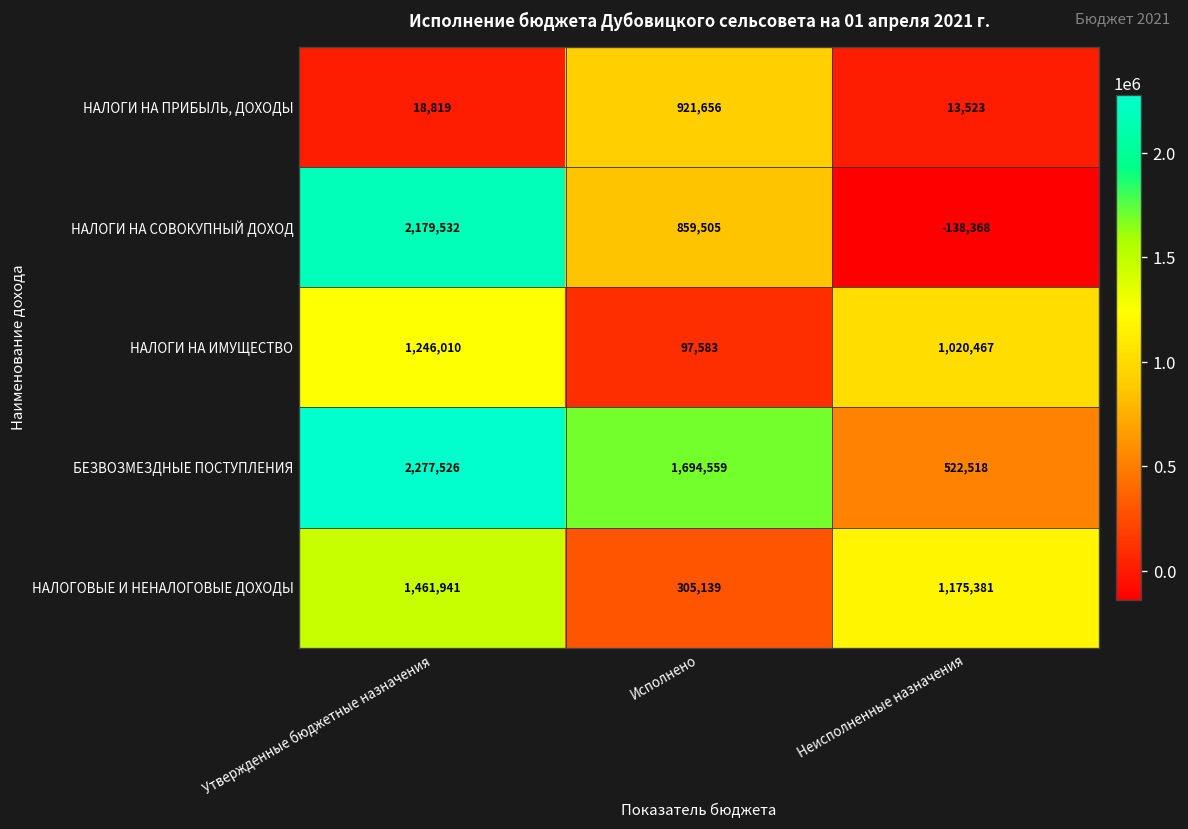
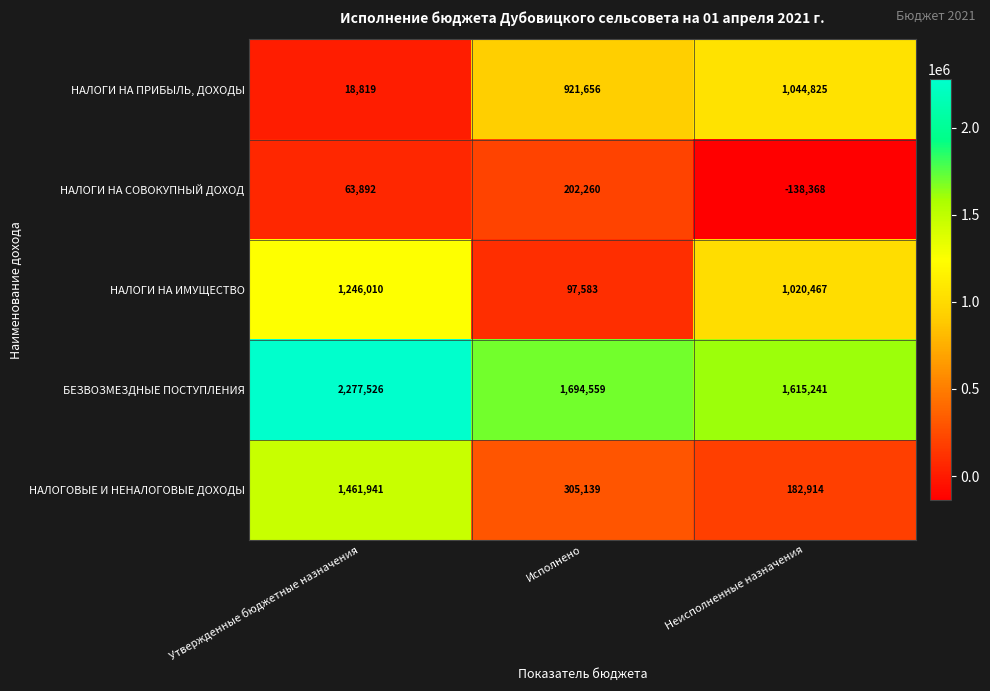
  {
    "НАЛОГИ НА ПРИБЫЛЬ, ДОХОДЫ": {
      "Утвержденные бюджетные назначения": "18,819",
      "Исполнено": "921,656",
-     "Неисполненные назначения": "13,523"
+     "Неисполненные назначения": "1,044,825"
    },
    "НАЛОГИ НА СОВОКУПНЫЙ ДОХОД": {
-     "Утвержденные бюджетные назначения": "2,179,532",
-     "Исполнено": "859,505",
+     "Утвержденные бюджетные назначения": "63,892",
+     "Исполнено": "202,260",
      "Неисполненные назначения": "-138,368"
    },
    "НАЛОГИ НА ИМУЩЕСТВО": {
      "Утвержденные бюджетные назначения": "1,246,010",
      "Исполнено": "97,583",
      "Неисполненные назначения": "1,020,467"
    },
    "БЕЗВОЗМЕЗДНЫЕ ПОСТУПЛЕНИЯ": {
      "Утвержденные бюджетные назначения": "2,277,526",
      "Исполнено": "1,694,559",
-     "Неисполненные назначения": "522,518"
+     "Неисполненные назначения": "1,615,241"
    },
    "НАЛОГОВЫЕ И НЕНАЛОГОВЫЕ ДОХОДЫ": {
      "Утвержденные бюджетные назначения": "1,461,941",
      "Исполнено": "305,139",
-     "Неисполненные назначения": "1,175,381"
+     "Неисполненные назначения": "182,914"
    }
  }
